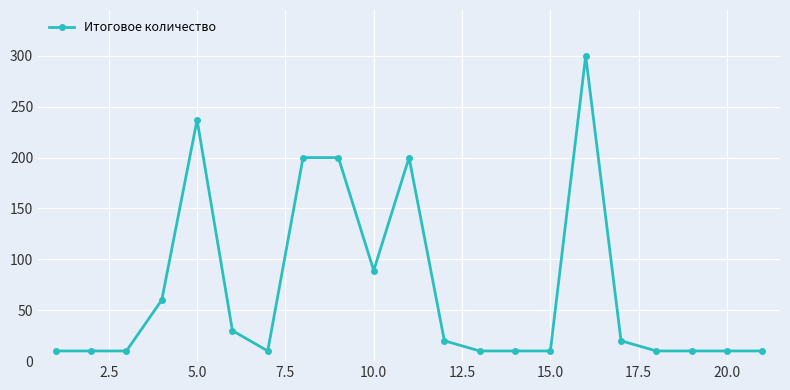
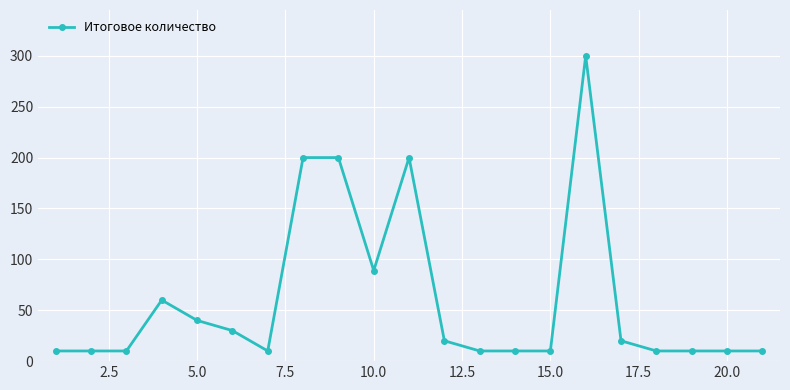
  {
-   "5.0": 237,
+   "5.0": 40,
    "10.0": 89,
    "15.0": 10,
    "20.0": 10
  }
